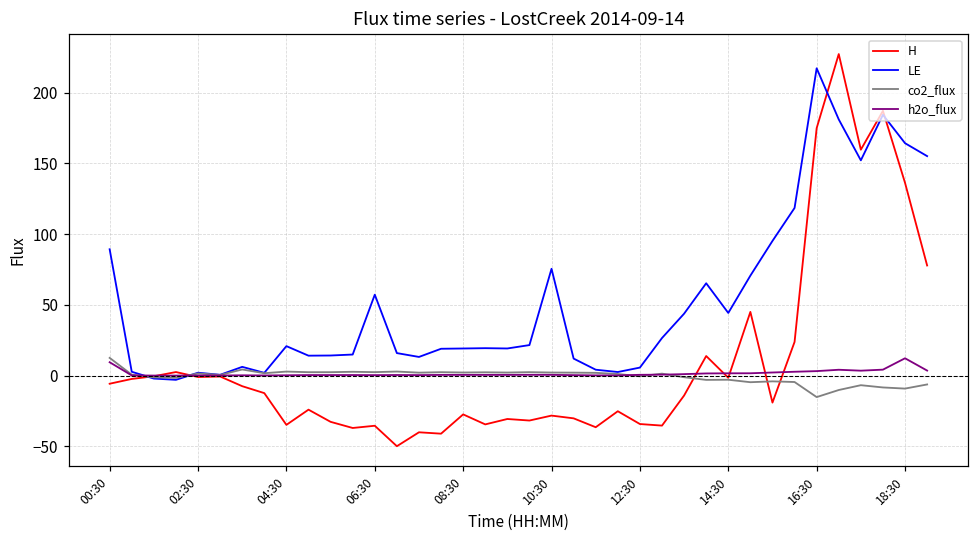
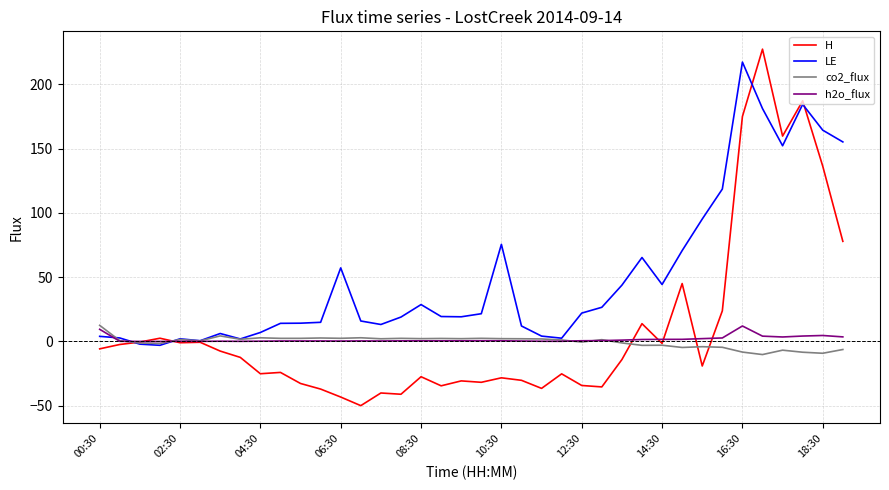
  {
    "H": {
      "00:30": -6,
-     "04:30": -35,
-     "06:30": -36,
+     "04:30": -25,
+     "06:30": -43,
      "08:30": -28,
      "10:30": -28,
      "12:30": -34,
      "16:30": 175,
      "18:30": 136
    },
    "LE": {
-     "00:30": 89,
-     "04:30": 21,
+     "00:30": 4,
+     "04:30": 7,
      "06:30": 57,
-     "08:30": 19,
+     "08:30": 29,
      "10:30": 76,
-     "12:30": 6,
+     "12:30": 22,
      "14:30": 44,
      "16:30": 217,
      "18:30": 164
    },
    "co2_flux": {
      "00:30": 12,
      "04:30": 3,
      "06:30": 2,
-     "16:30": -15,
+     "16:30": -8,
      "18:30": -9
    },
    "h2o_flux": {
      "00:30": 9,
      "04:30": 0,
      "06:30": 0,
      "14:30": 2,
-     "16:30": 3,
-     "18:30": 12
+     "16:30": 12,
+     "18:30": 5
    }
  }
